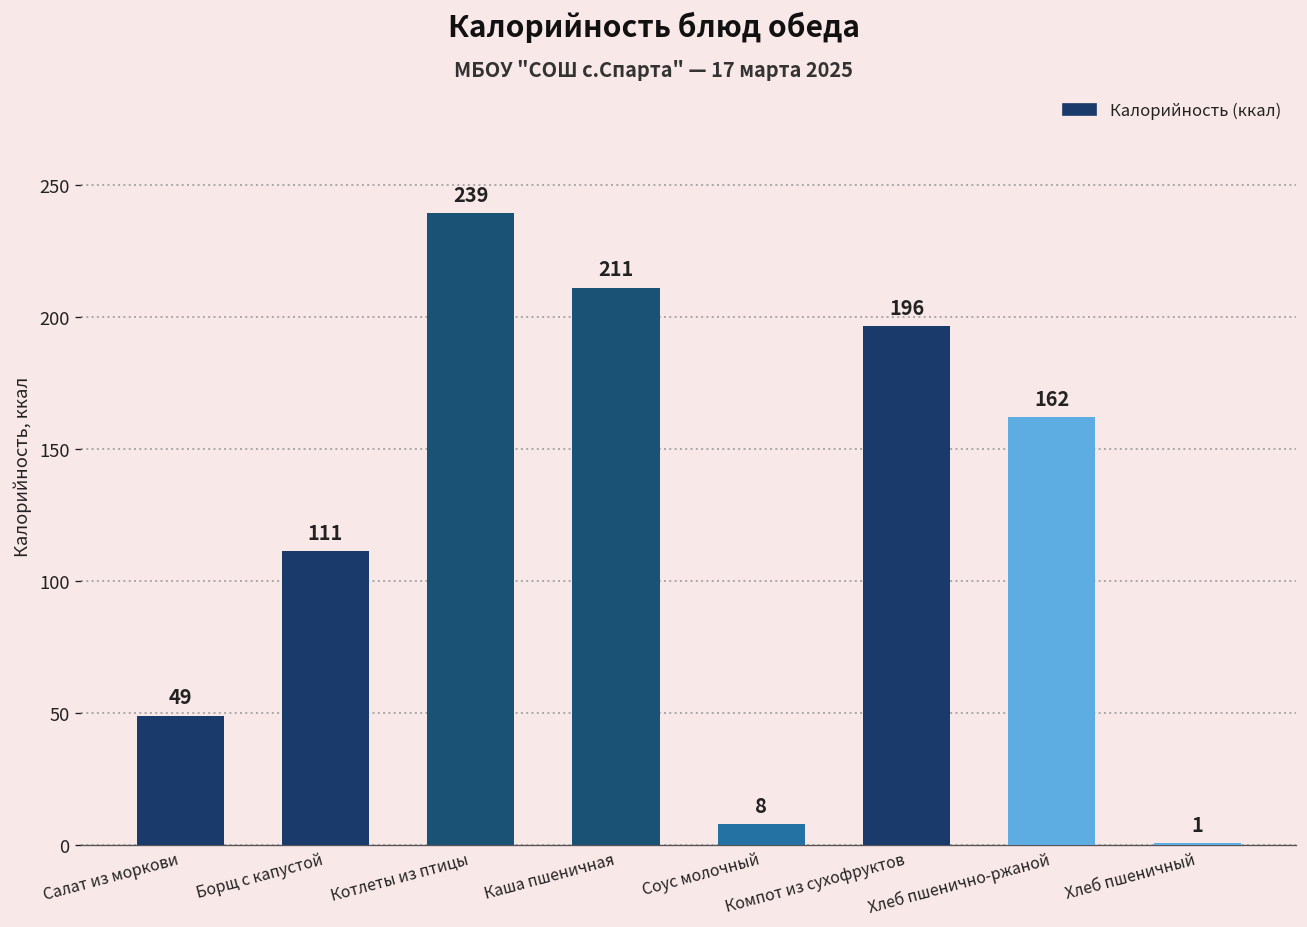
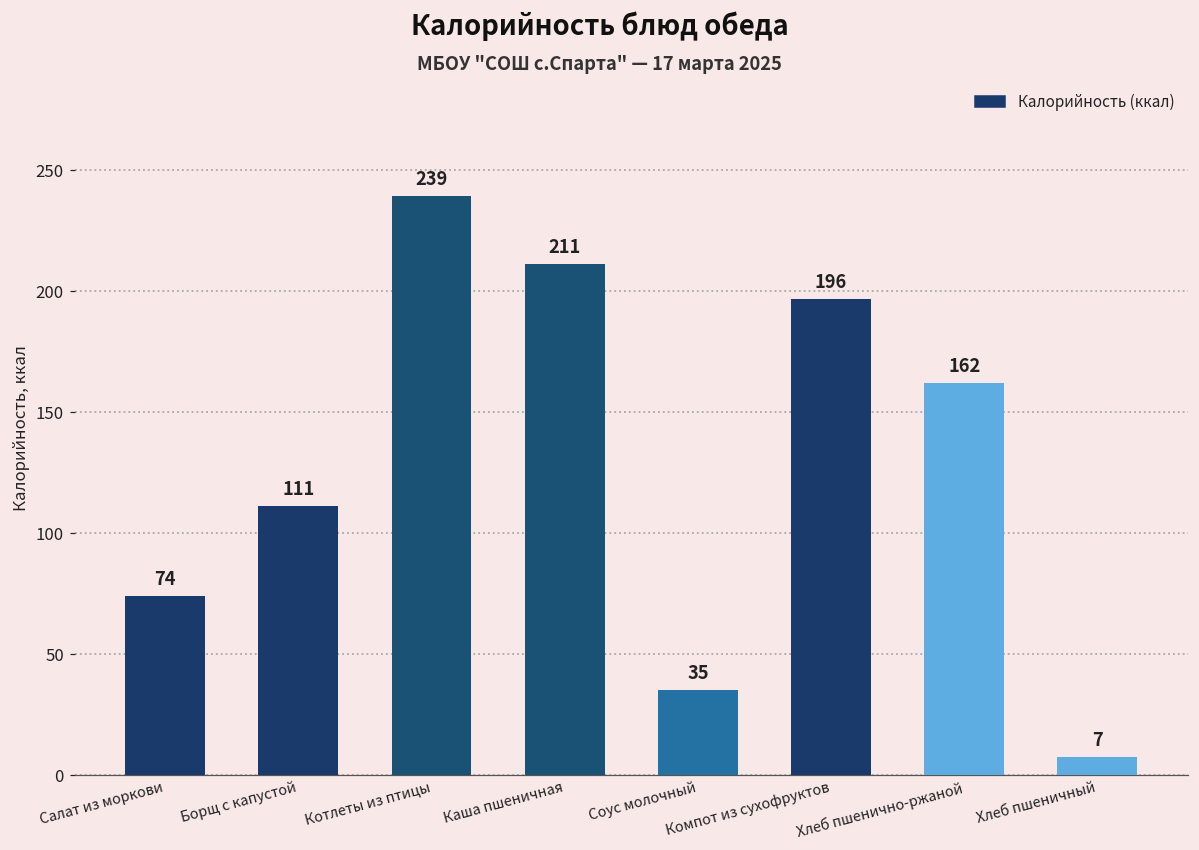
  {
-   "Салат из моркови": 49,
+   "Салат из моркови": 74,
    "Борщ с капустой": 111,
    "Котлеты из птицы": 239,
    "Каша пшеничная": 211,
-   "Соус молочный": 8,
+   "Соус молочный": 35,
    "Компот из сухофруктов": 196,
    "Хлеб пшенично-ржаной": 162,
-   "Хлеб пшеничный": 1
+   "Хлеб пшеничный": 7
  }
